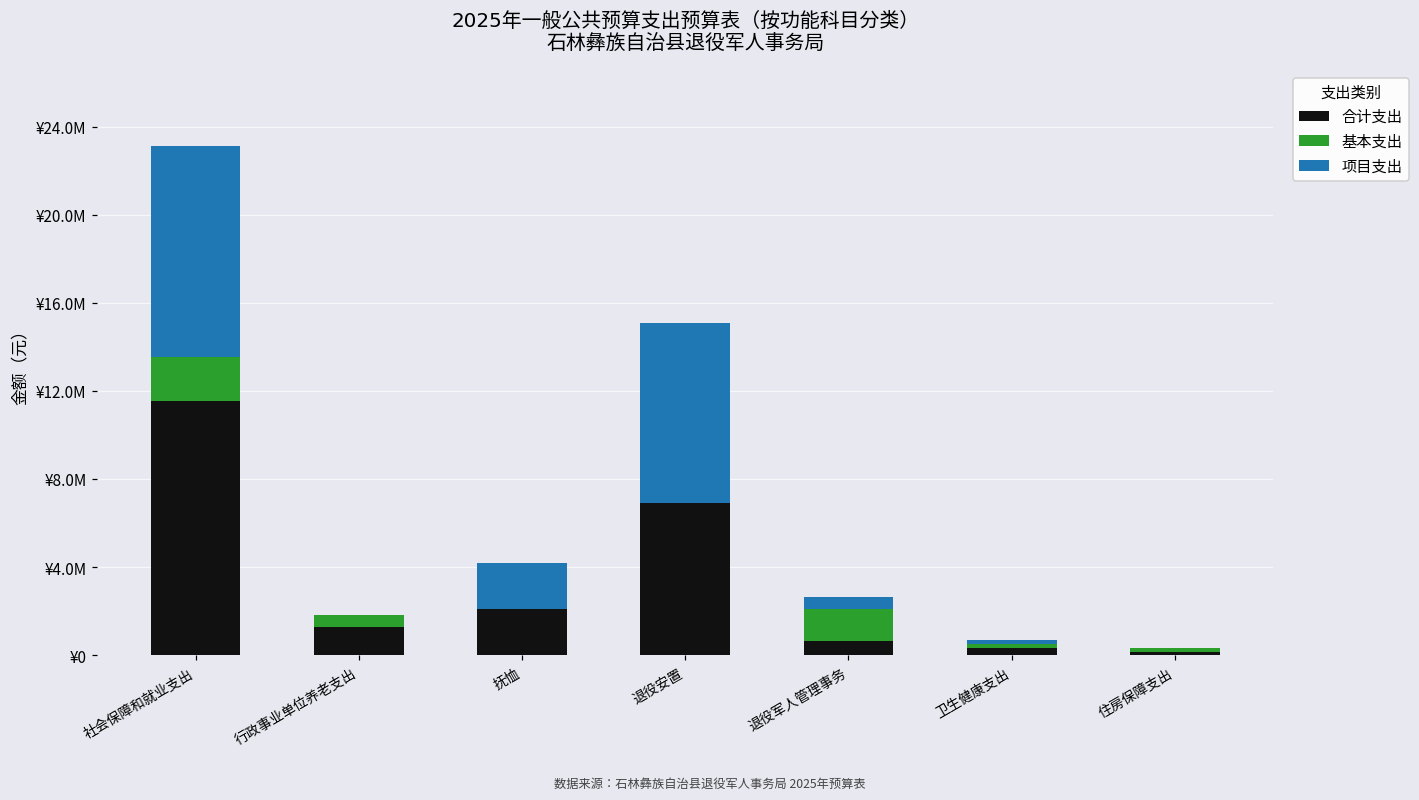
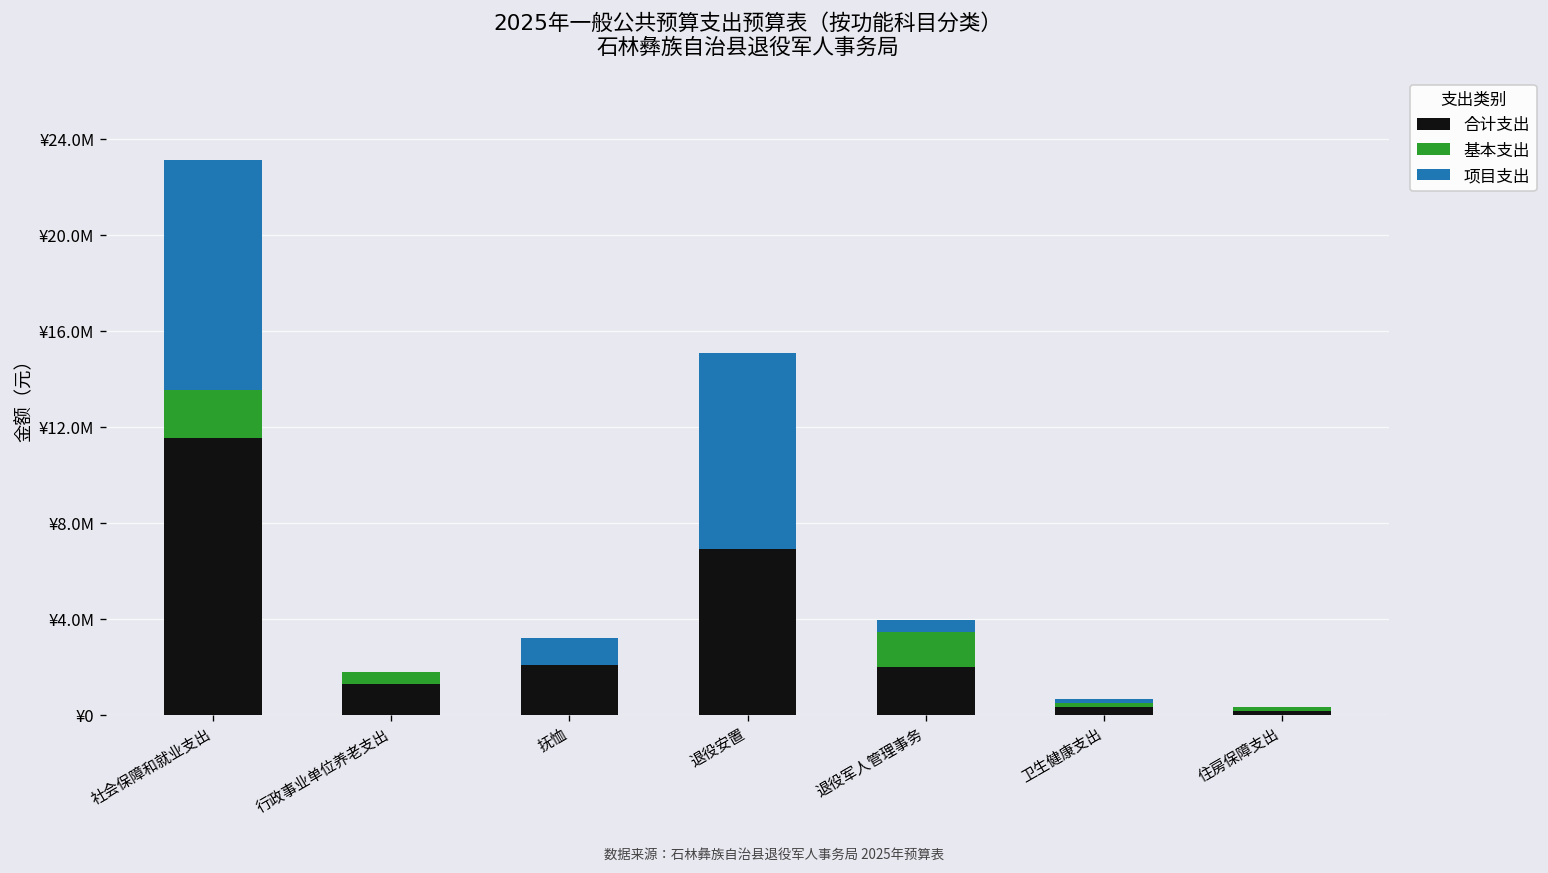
  {
    "合计支出": {
      "社会保障和就业支出": "¥11600000",
      "行政事业单位养老支出": "¥1300000",
      "抚恤": "¥2100000",
      "退役安置": "¥6900000",
-     "退役军人管理事务": "¥600000",
+     "退役军人管理事务": "¥2000000",
      "卫生健康支出": "¥300000",
      "住房保障支出": "¥200000"
    },
    "基本支出": {
      "社会保障和就业支出": "¥2000000",
      "行政事业单位养老支出": "¥500000",
      "抚恤": "¥0",
      "退役安置": "¥0",
      "退役军人管理事务": "¥1500000",
      "卫生健康支出": "¥200000",
      "住房保障支出": "¥200000"
    },
    "项目支出": {
      "社会保障和就业支出": "¥9600000",
      "行政事业单位养老支出": "¥0",
-     "抚恤": "¥2100000",
+     "抚恤": "¥1100000",
      "退役安置": "¥8200000",
      "退役军人管理事务": "¥500000",
      "卫生健康支出": "¥200000",
      "住房保障支出": "¥0"
    }
  }
